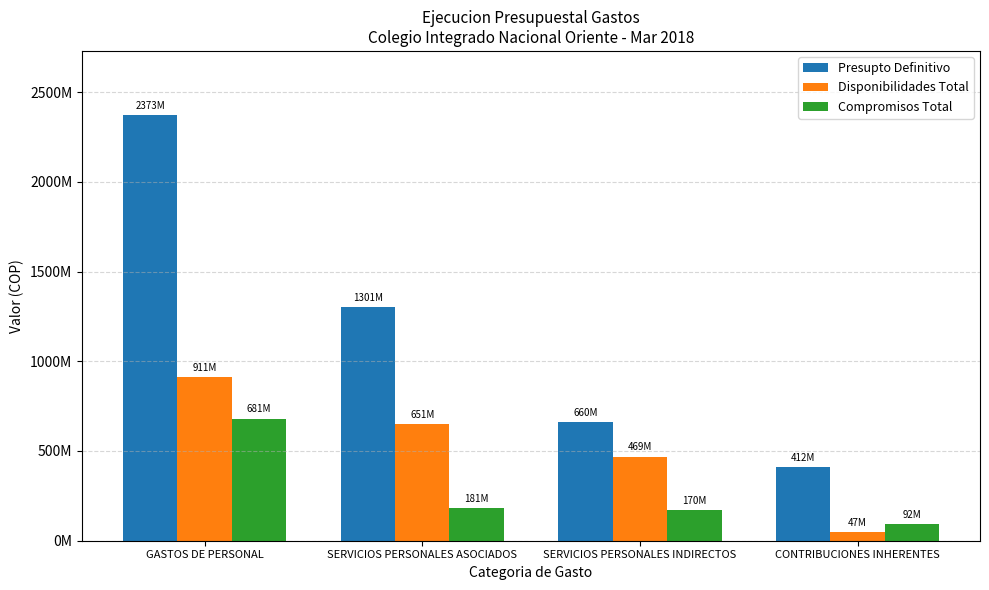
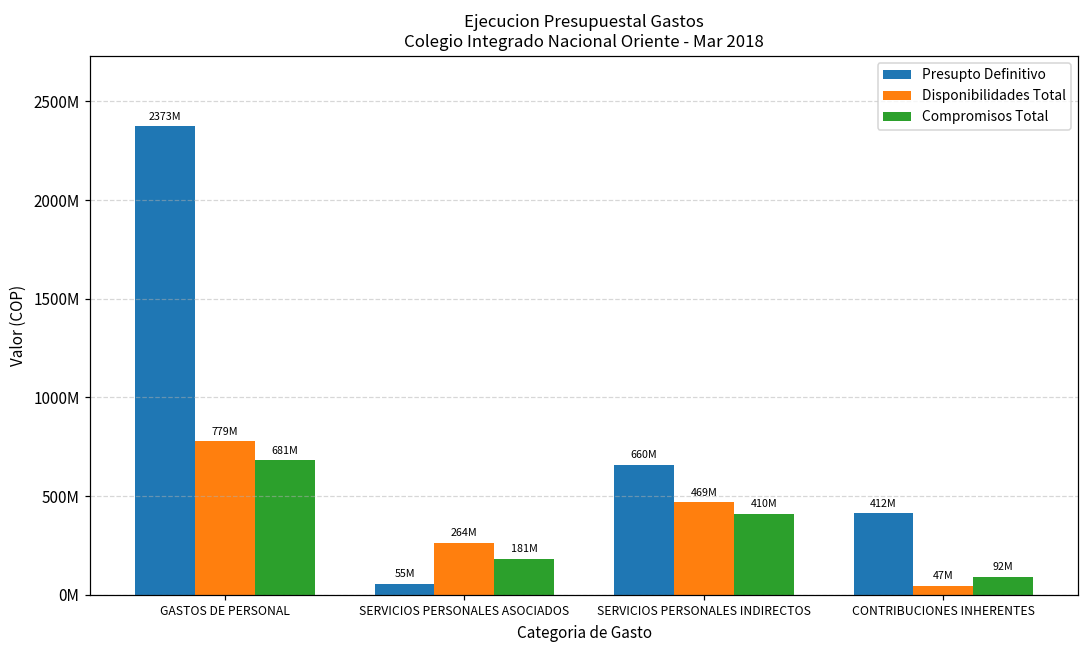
  {
    "Presupto Definitivo": {
      "GASTOS DE PERSONAL": "2373M",
-     "SERVICIOS PERSONALES ASOCIADOS": "1301M",
+     "SERVICIOS PERSONALES ASOCIADOS": "55M",
      "SERVICIOS PERSONALES INDIRECTOS": "660M",
      "CONTRIBUCIONES INHERENTES": "412M"
    },
    "Disponibilidades Total": {
-     "GASTOS DE PERSONAL": "911M",
-     "SERVICIOS PERSONALES ASOCIADOS": "651M",
+     "GASTOS DE PERSONAL": "779M",
+     "SERVICIOS PERSONALES ASOCIADOS": "264M",
      "SERVICIOS PERSONALES INDIRECTOS": "469M",
      "CONTRIBUCIONES INHERENTES": "47M"
    },
    "Compromisos Total": {
      "GASTOS DE PERSONAL": "681M",
      "SERVICIOS PERSONALES ASOCIADOS": "181M",
-     "SERVICIOS PERSONALES INDIRECTOS": "170M",
+     "SERVICIOS PERSONALES INDIRECTOS": "410M",
      "CONTRIBUCIONES INHERENTES": "92M"
    }
  }
